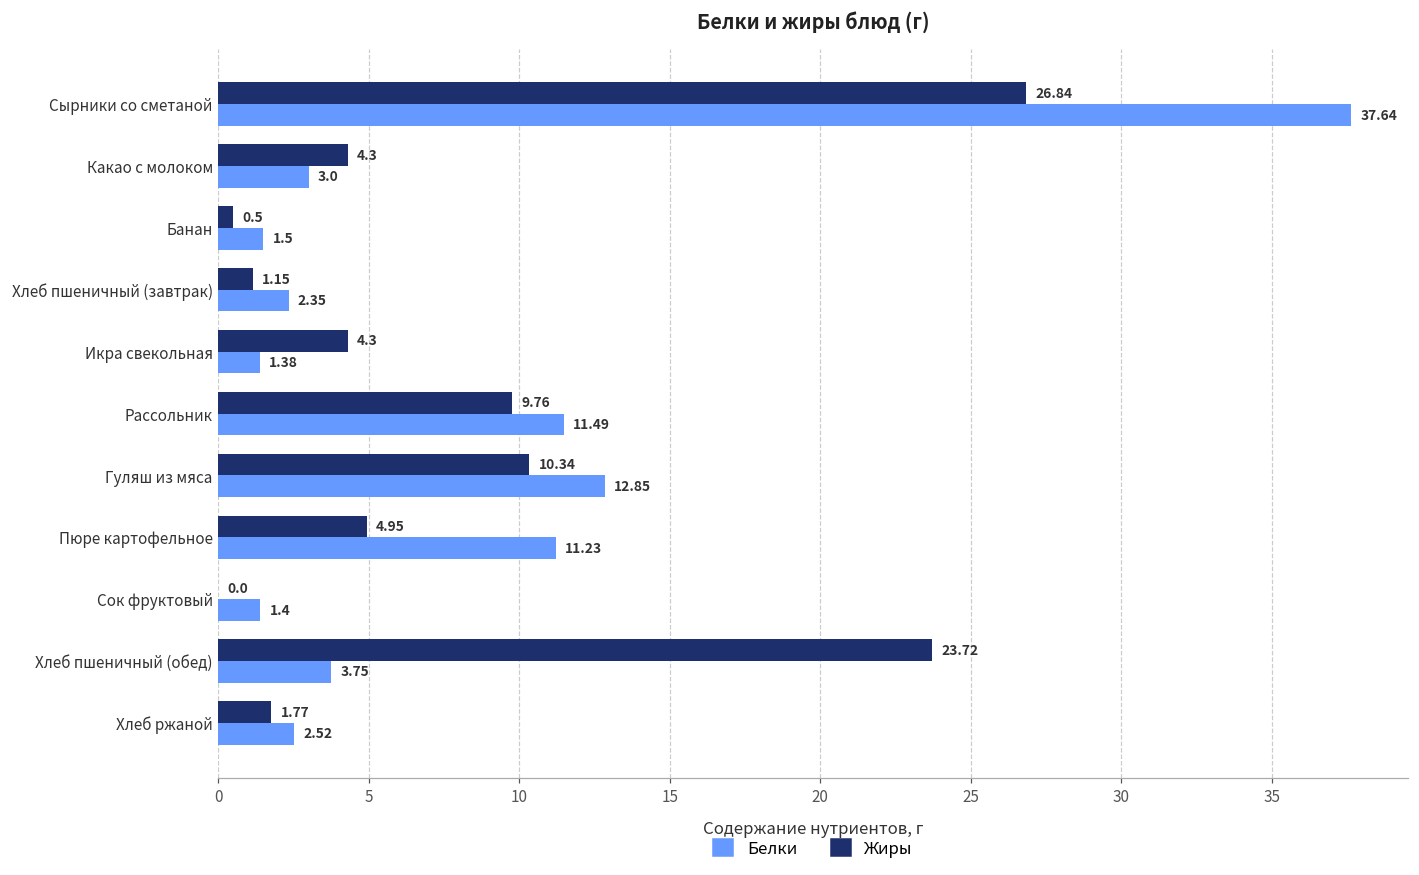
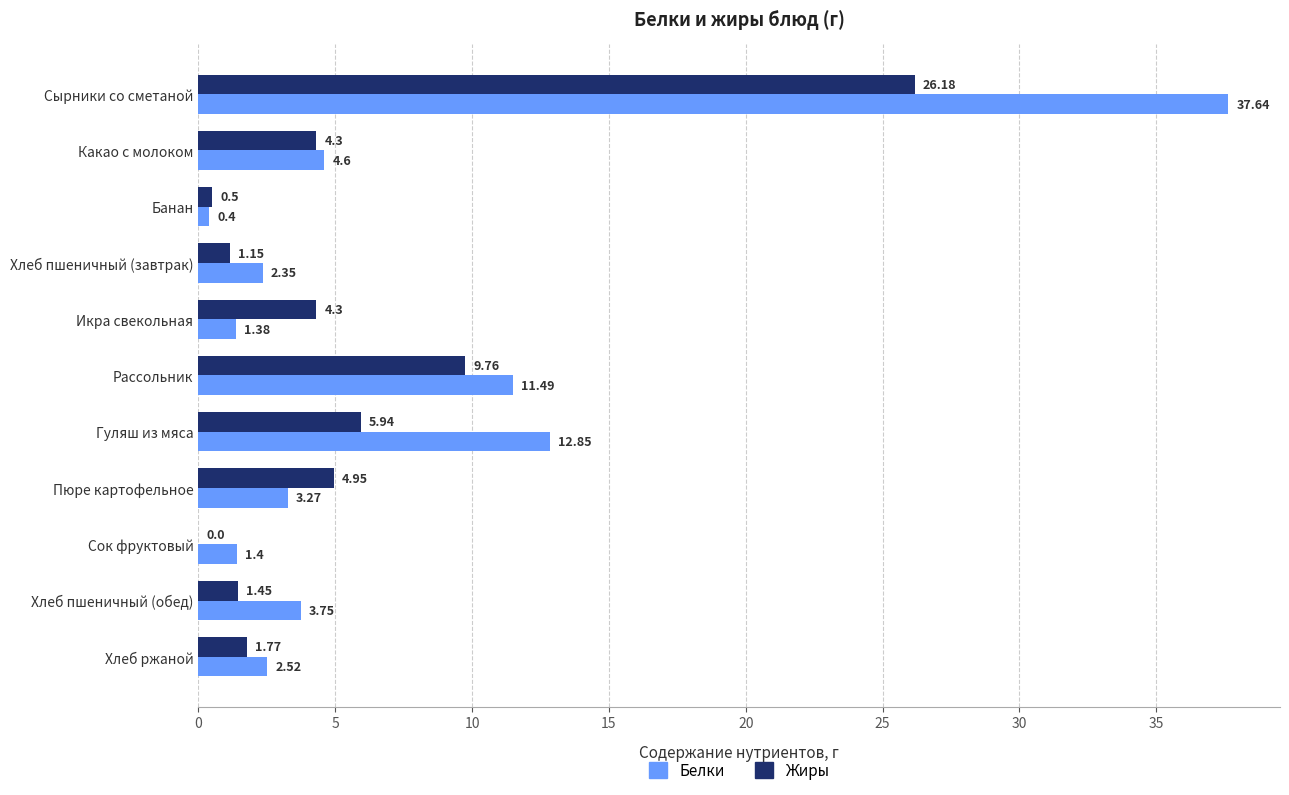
  {
    "Белки": {
      "Сырники со сметаной": 37.64,
-     "Какао с молоком": 3.0,
-     "Банан": 1.5,
+     "Какао с молоком": 4.6,
+     "Банан": 0.4,
      "Хлеб пшеничный (завтрак)": 2.35,
      "Икра свекольная": 1.38,
      "Рассольник": 11.49,
      "Гуляш из мяса": 12.85,
-     "Пюре картофельное": 11.23,
+     "Пюре картофельное": 3.27,
      "Сок фруктовый": 1.4,
      "Хлеб пшеничный (обед)": 3.75,
      "Хлеб ржаной": 2.52
    },
    "Жиры": {
-     "Сырники со сметаной": 26.84,
+     "Сырники со сметаной": 26.18,
      "Какао с молоком": 4.3,
      "Банан": 0.5,
      "Хлеб пшеничный (завтрак)": 1.15,
      "Икра свекольная": 4.3,
      "Рассольник": 9.76,
-     "Гуляш из мяса": 10.34,
+     "Гуляш из мяса": 5.94,
      "Пюре картофельное": 4.95,
      "Сок фруктовый": 0.0,
-     "Хлеб пшеничный (обед)": 23.72,
+     "Хлеб пшеничный (обед)": 1.45,
      "Хлеб ржаной": 1.77
    }
  }
